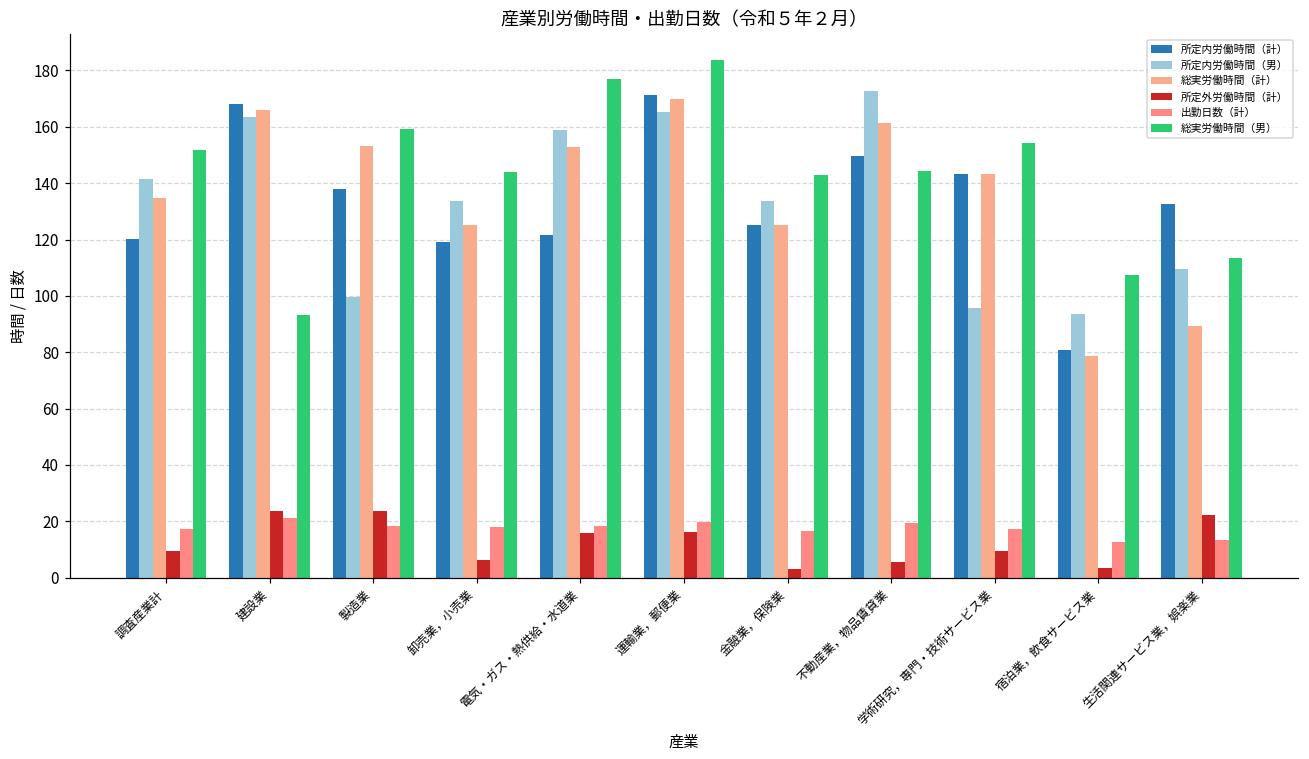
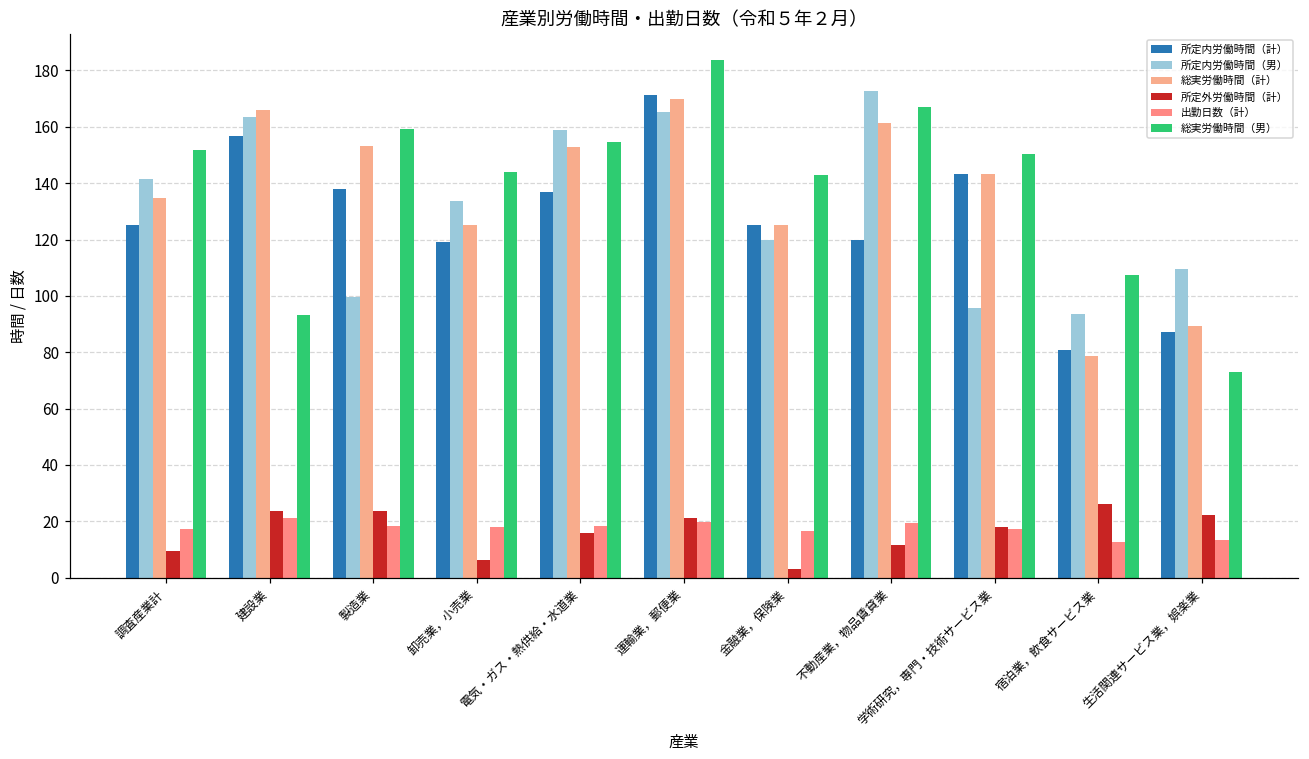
  {
    "所定内労働時間（計）": {
-     "調査産業計": 120,
-     "建設業": 168,
+     "調査産業計": 125,
+     "建設業": 157,
      "製造業": 138,
      "卸売業，小売業": 119,
-     "電気・ガス・熱供給・水道業": 122,
+     "電気・ガス・熱供給・水道業": 137,
      "運輸業，郵便業": 171,
      "金融業，保険業": 125,
-     "不動産業，物品賃貸業": 150,
+     "不動産業，物品賃貸業": 120,
      "学術研究，専門・技術サービス業": 143,
      "宿泊業，飲食サービス業": 81,
-     "生活関連サービス業，娯楽業": 133
+     "生活関連サービス業，娯楽業": 87
    },
    "所定内労働時間（男）": {
      "調査産業計": 142,
      "建設業": 164,
      "製造業": 100,
      "卸売業，小売業": 134,
      "電気・ガス・熱供給・水道業": 159,
      "運輸業，郵便業": 165,
-     "金融業，保険業": 134,
+     "金融業，保険業": 120,
      "不動産業，物品賃貸業": 173,
      "学術研究，専門・技術サービス業": 96,
      "宿泊業，飲食サービス業": 94,
      "生活関連サービス業，娯楽業": 110
    },
    "所定外労働時間（計）": {
      "調査産業計": 10,
      "建設業": 24,
      "製造業": 24,
      "卸売業，小売業": 6,
      "電気・ガス・熱供給・水道業": 16,
-     "運輸業，郵便業": 16,
+     "運輸業，郵便業": 21,
      "金融業，保険業": 3,
-     "不動産業，物品賃貸業": 6,
-     "学術研究，専門・技術サービス業": 10,
-     "宿泊業，飲食サービス業": 3,
+     "不動産業，物品賃貸業": 12,
+     "学術研究，専門・技術サービス業": 18,
+     "宿泊業，飲食サービス業": 26,
      "生活関連サービス業，娯楽業": 22
    },
    "総実労働時間（男）": {
      "調査産業計": 152,
      "建設業": 93,
      "製造業": 159,
      "卸売業，小売業": 144,
-     "電気・ガス・熱供給・水道業": 177,
+     "電気・ガス・熱供給・水道業": 155,
      "運輸業，郵便業": 184,
      "金融業，保険業": 143,
-     "不動産業，物品賃貸業": 144,
-     "学術研究，専門・技術サービス業": 154,
+     "不動産業，物品賃貸業": 167,
+     "学術研究，専門・技術サービス業": 150,
      "宿泊業，飲食サービス業": 107,
-     "生活関連サービス業，娯楽業": 113
+     "生活関連サービス業，娯楽業": 73
    }
  }
